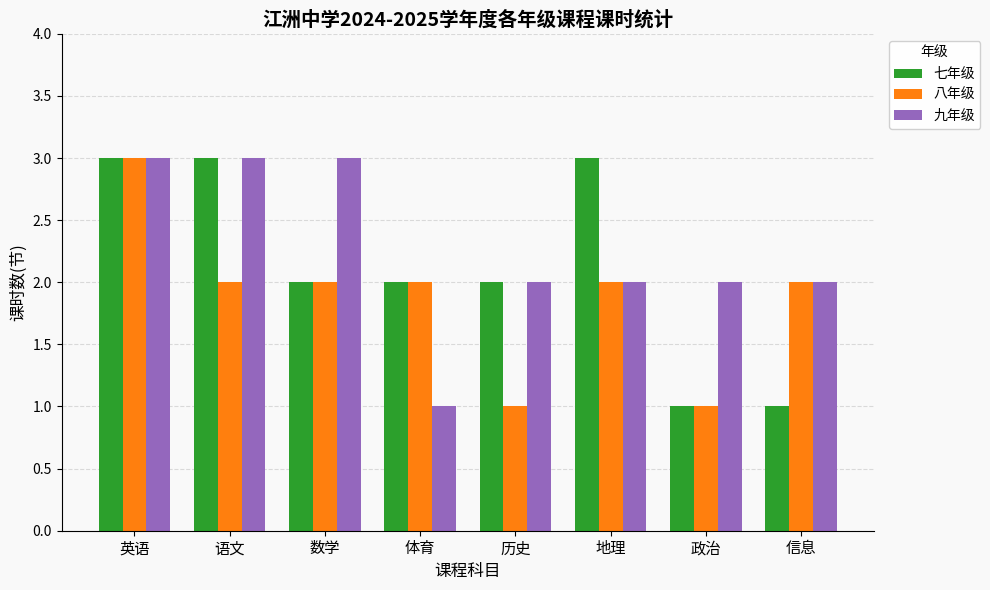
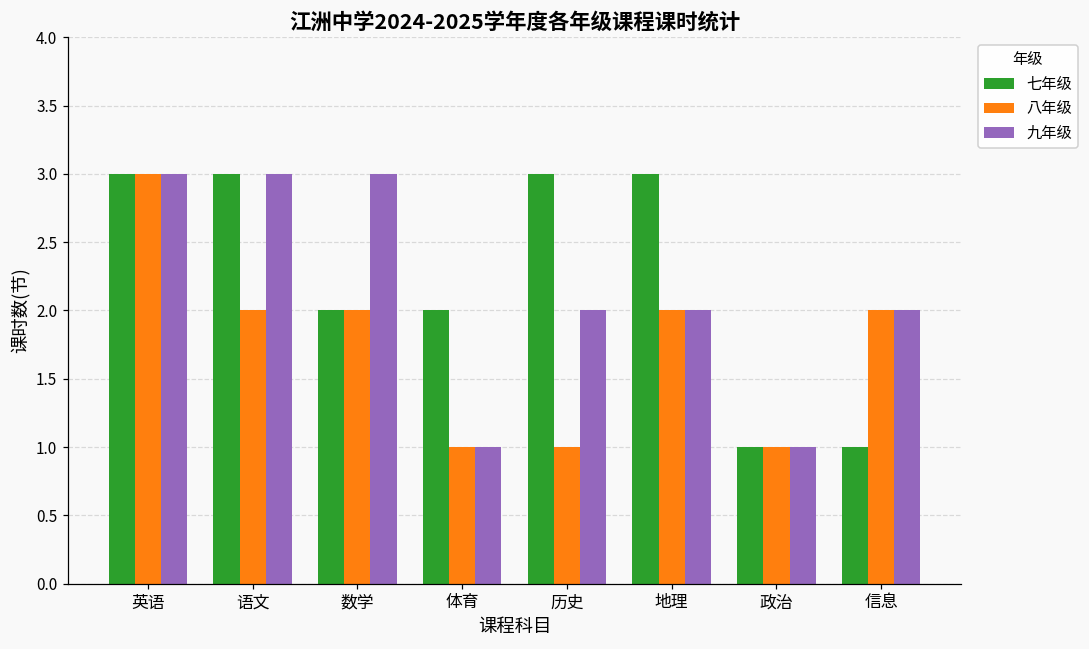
  {
    "七年级": {
      "英语": 3,
      "语文": 3,
      "数学": 2,
      "体育": 2,
-     "历史": 2,
+     "历史": 3,
      "地理": 3,
      "政治": 1,
      "信息": 1
    },
    "八年级": {
      "英语": 3,
      "语文": 2,
      "数学": 2,
-     "体育": 2,
+     "体育": 1,
      "历史": 1,
      "地理": 2,
      "政治": 1,
      "信息": 2
    },
    "九年级": {
      "英语": 3,
      "语文": 3,
      "数学": 3,
      "体育": 1,
      "历史": 2,
      "地理": 2,
-     "政治": 2,
+     "政治": 1,
      "信息": 2
    }
  }
